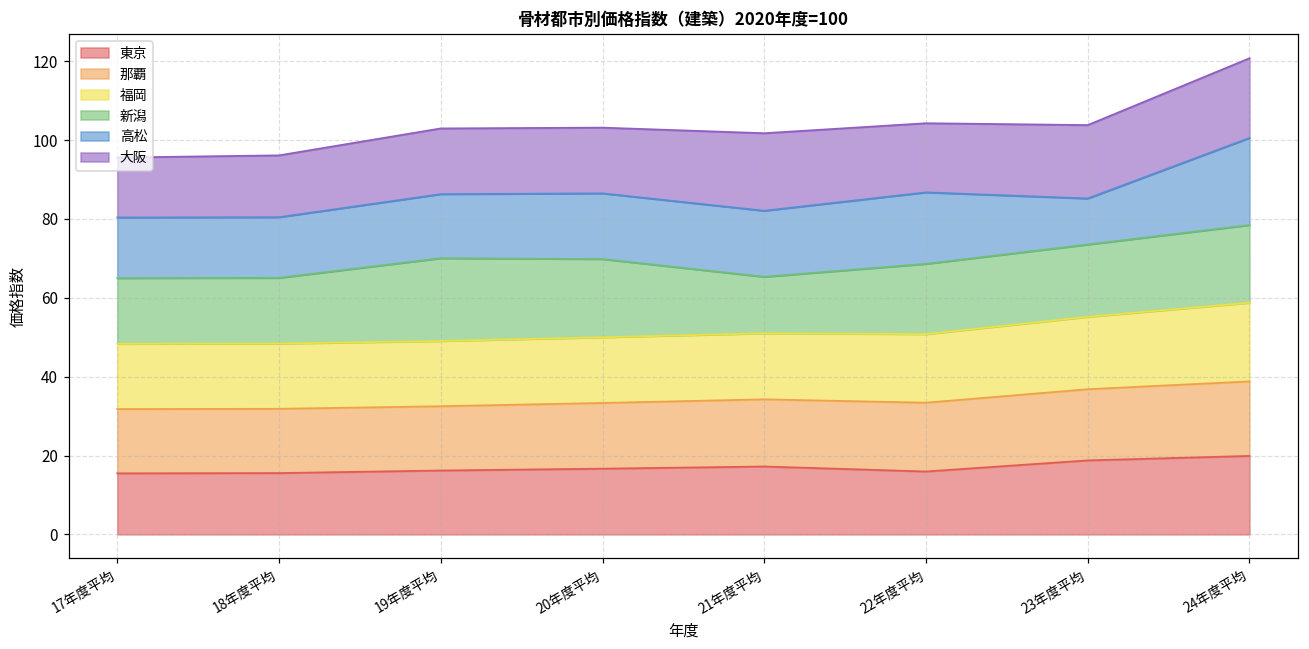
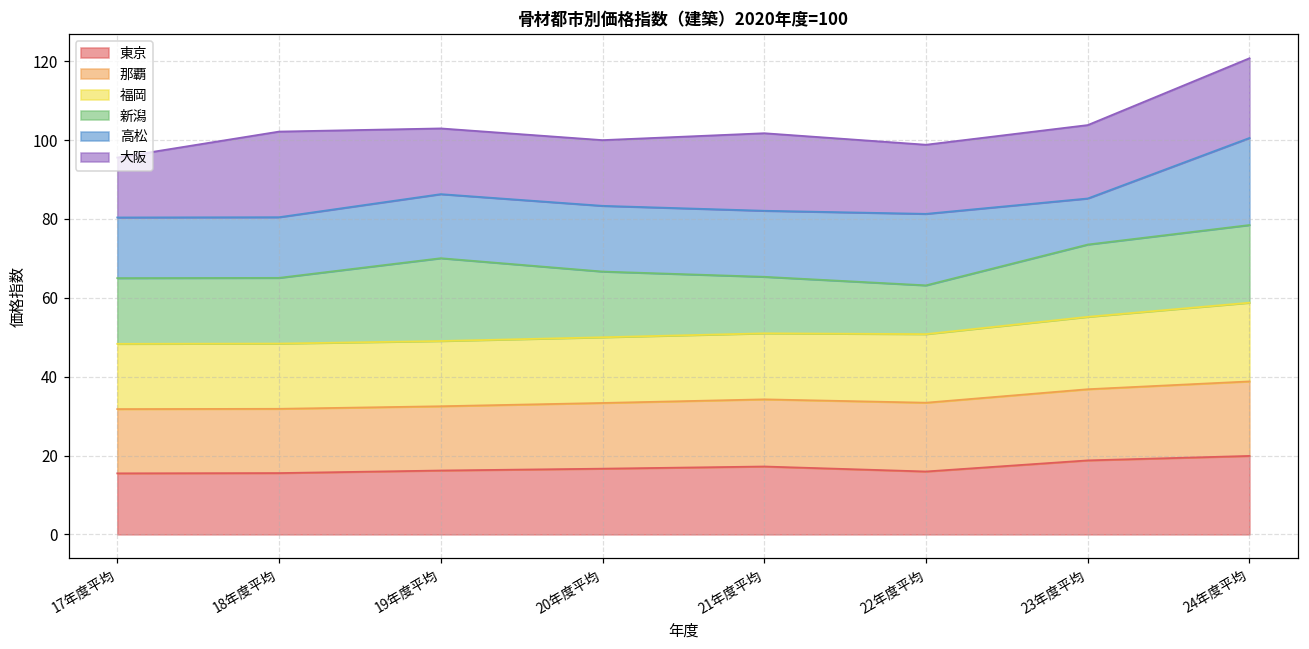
  {
    "東京": {
      "17年度平均": 15,
      "18年度平均": 16,
      "19年度平均": 16,
      "20年度平均": 17,
      "21年度平均": 17,
      "22年度平均": 16,
      "23年度平均": 19,
      "24年度平均": 20
    },
    "新潟": {
      "17年度平均": 17,
      "18年度平均": 17,
      "19年度平均": 21,
-     "20年度平均": 20,
+     "20年度平均": 17,
      "21年度平均": 14,
-     "22年度平均": 18,
+     "22年度平均": 12,
      "23年度平均": 18,
      "24年度平均": 20
    },
    "高松": {
      "17年度平均": 15,
      "18年度平均": 15,
      "19年度平均": 16,
      "20年度平均": 17,
      "21年度平均": 17,
      "22年度平均": 18,
      "23年度平均": 12,
      "24年度平均": 22
    },
    "大阪": {
-     "18年度平均": 16,
+     "18年度平均": 22,
      "19年度平均": 17,
      "20年度平均": 17,
      "21年度平均": 20,
      "22年度平均": 18,
      "23年度平均": 19,
      "24年度平均": 20
    }
  }
